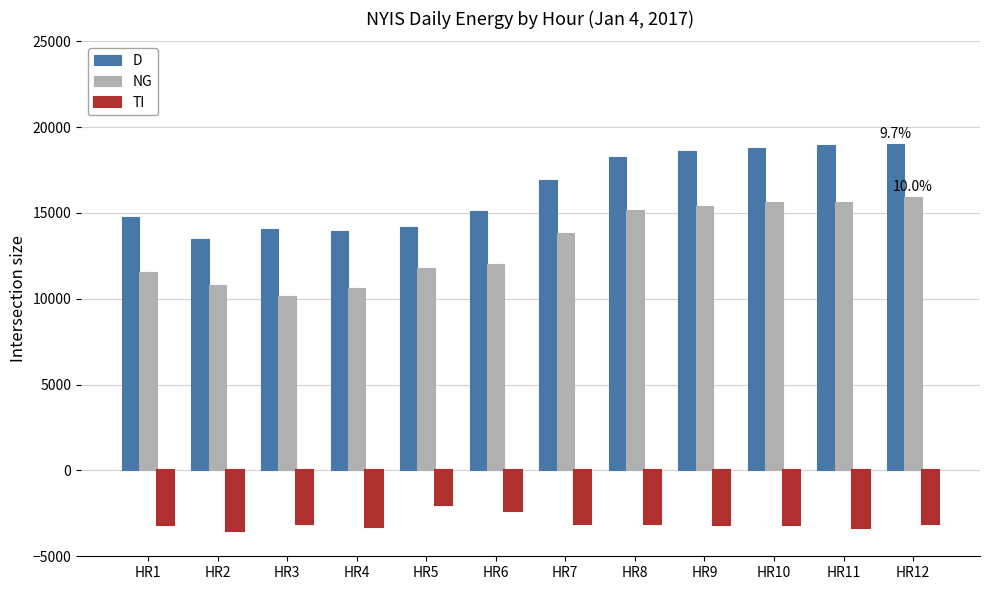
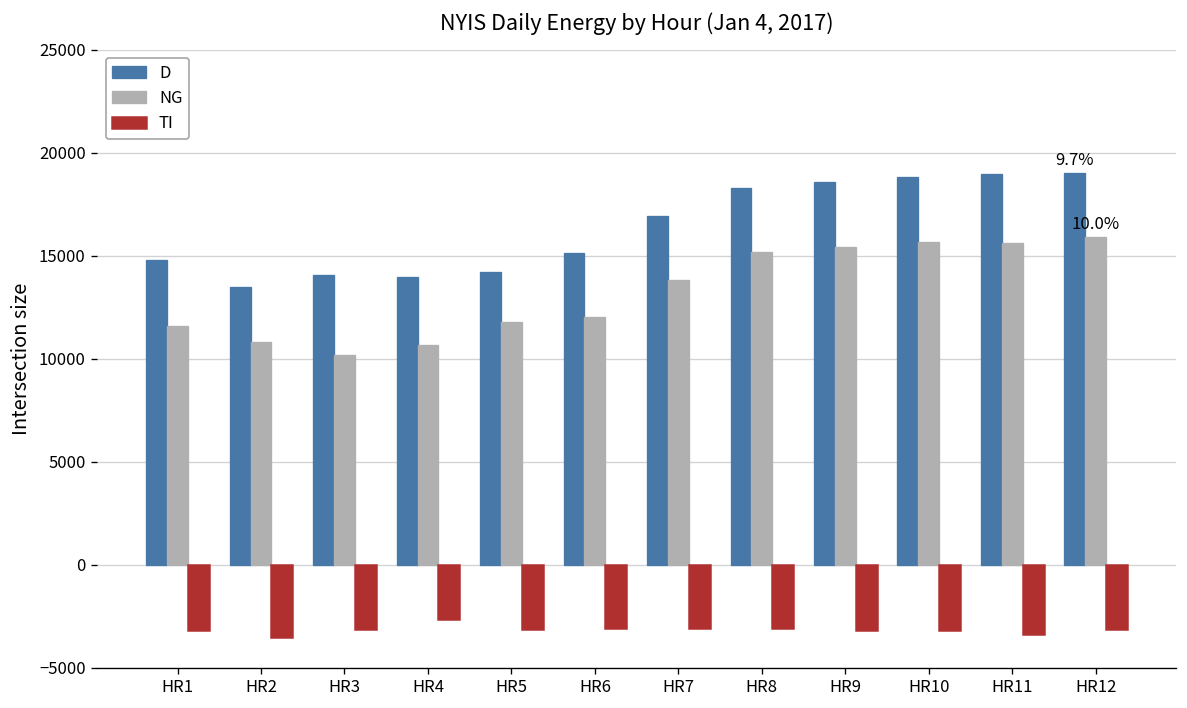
  {
    "D": {
      "HR1": 14800,
      "HR2": 13500,
      "HR3": 14100,
      "HR4": 14000,
      "HR5": 14200,
      "HR6": 15100,
      "HR7": 16900,
      "HR8": 18300,
      "HR9": 18600,
      "HR10": 18800,
      "HR11": 19000
    },
    "NG": {
      "HR1": 11600,
      "HR2": 10800,
      "HR3": 10200,
      "HR4": 10700,
      "HR5": 11800,
      "HR6": 12000,
      "HR7": 13800,
      "HR8": 15200,
      "HR9": 15400,
      "HR10": 15600,
      "HR11": 15600
    },
    "TI": {
      "HR1": -3200,
      "HR2": -3500,
      "HR3": -3100,
-     "HR4": -3300,
-     "HR5": -2000,
-     "HR6": -2400,
+     "HR4": -2600,
+     "HR5": -3100,
+     "HR6": -3100,
      "HR7": -3100,
      "HR8": -3100,
      "HR9": -3200,
      "HR10": -3200,
      "HR11": -3400,
      "HR12": -3100
    }
  }
